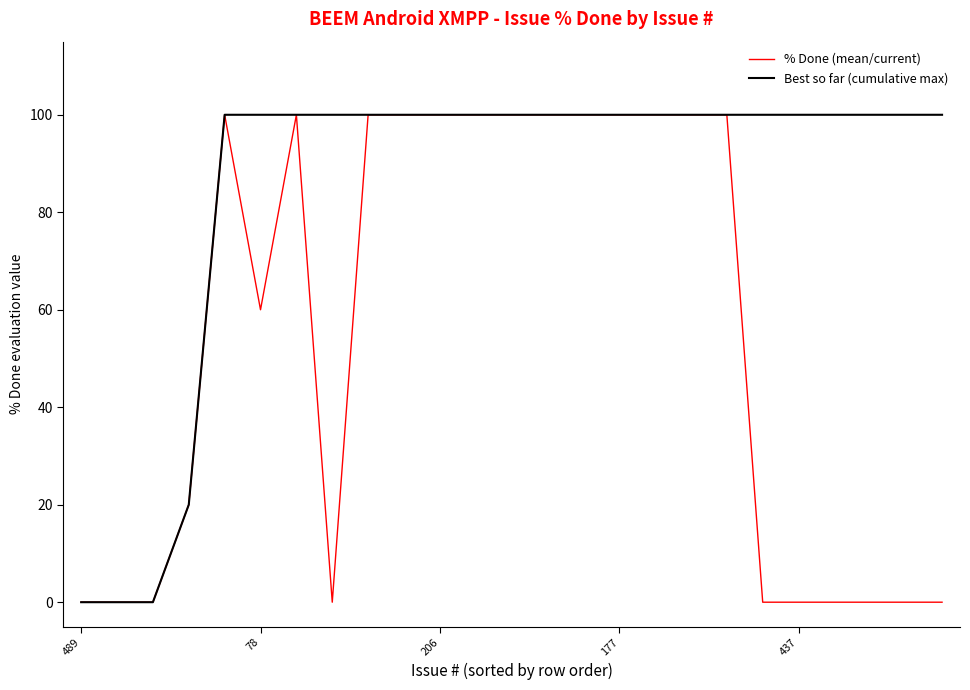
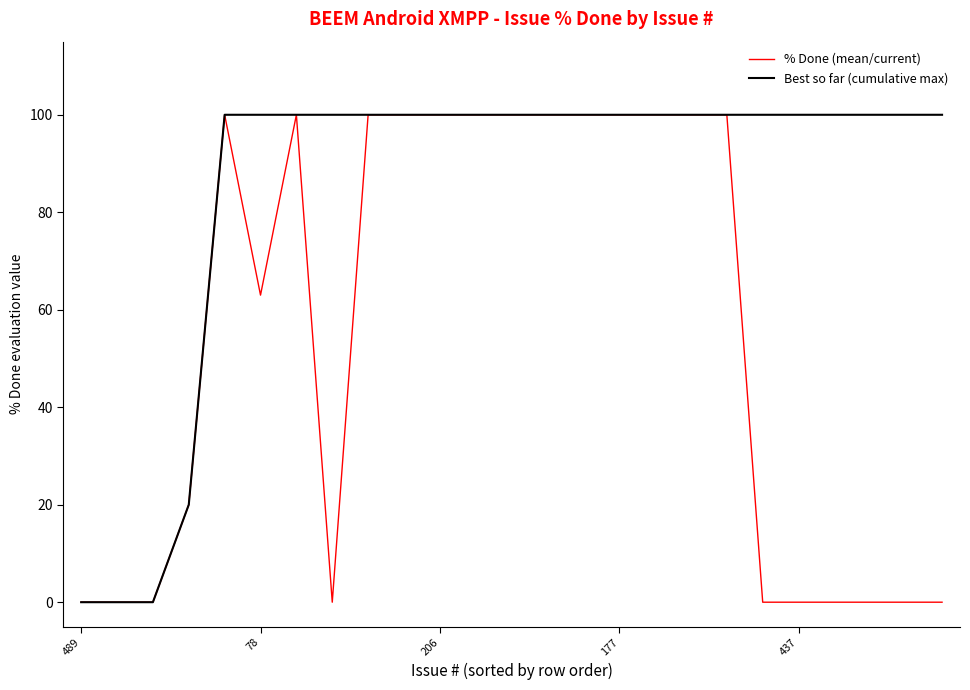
  {
    "% Done (mean/current)": {
-     "78": 60,
+     "78": 63,
      "437": 0
    },
    "Best so far (cumulative max)": {
      "78": 100,
      "437": 100
    }
  }
